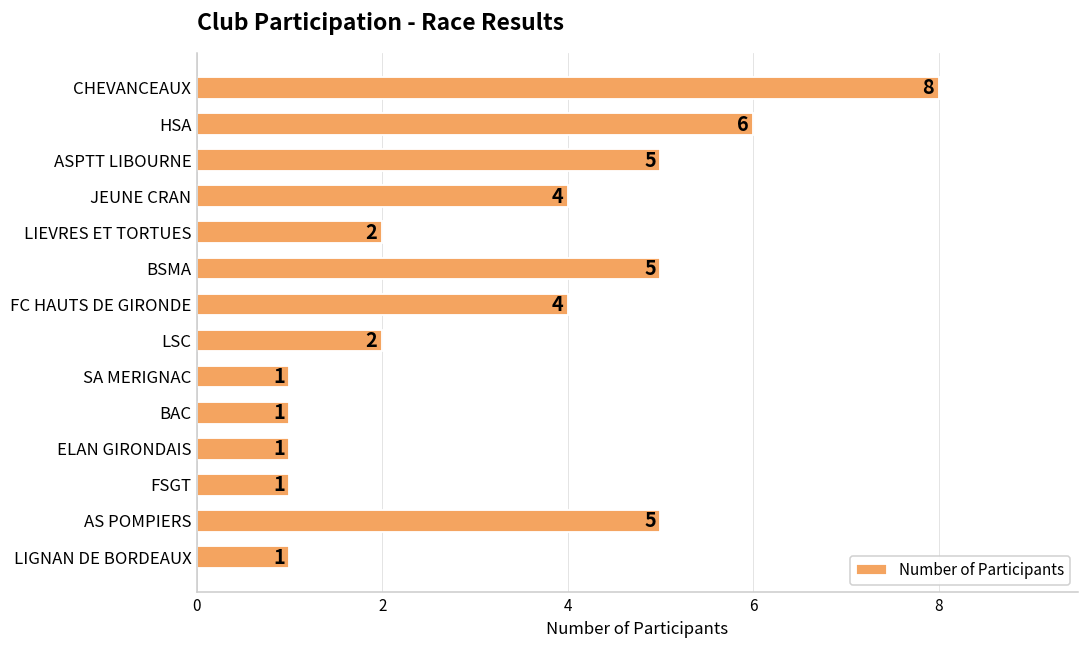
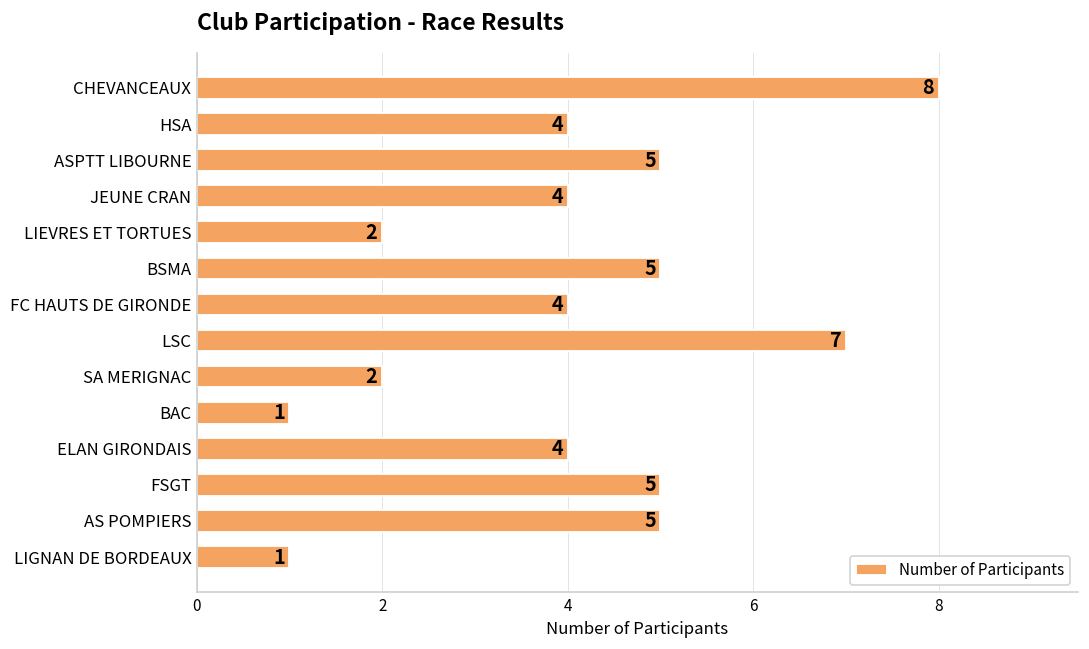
  {
    "CHEVANCEAUX": 8,
-   "HSA": 6,
+   "HSA": 4,
    "ASPTT LIBOURNE": 5,
    "JEUNE CRAN": 4,
    "LIEVRES ET TORTUES": 2,
    "BSMA": 5,
    "FC HAUTS DE GIRONDE": 4,
-   "LSC": 2,
-   "SA MERIGNAC": 1,
+   "LSC": 7,
+   "SA MERIGNAC": 2,
    "BAC": 1,
-   "ELAN GIRONDAIS": 1,
-   "FSGT": 1,
+   "ELAN GIRONDAIS": 4,
+   "FSGT": 5,
    "AS POMPIERS": 5,
    "LIGNAN DE BORDEAUX": 1
  }
